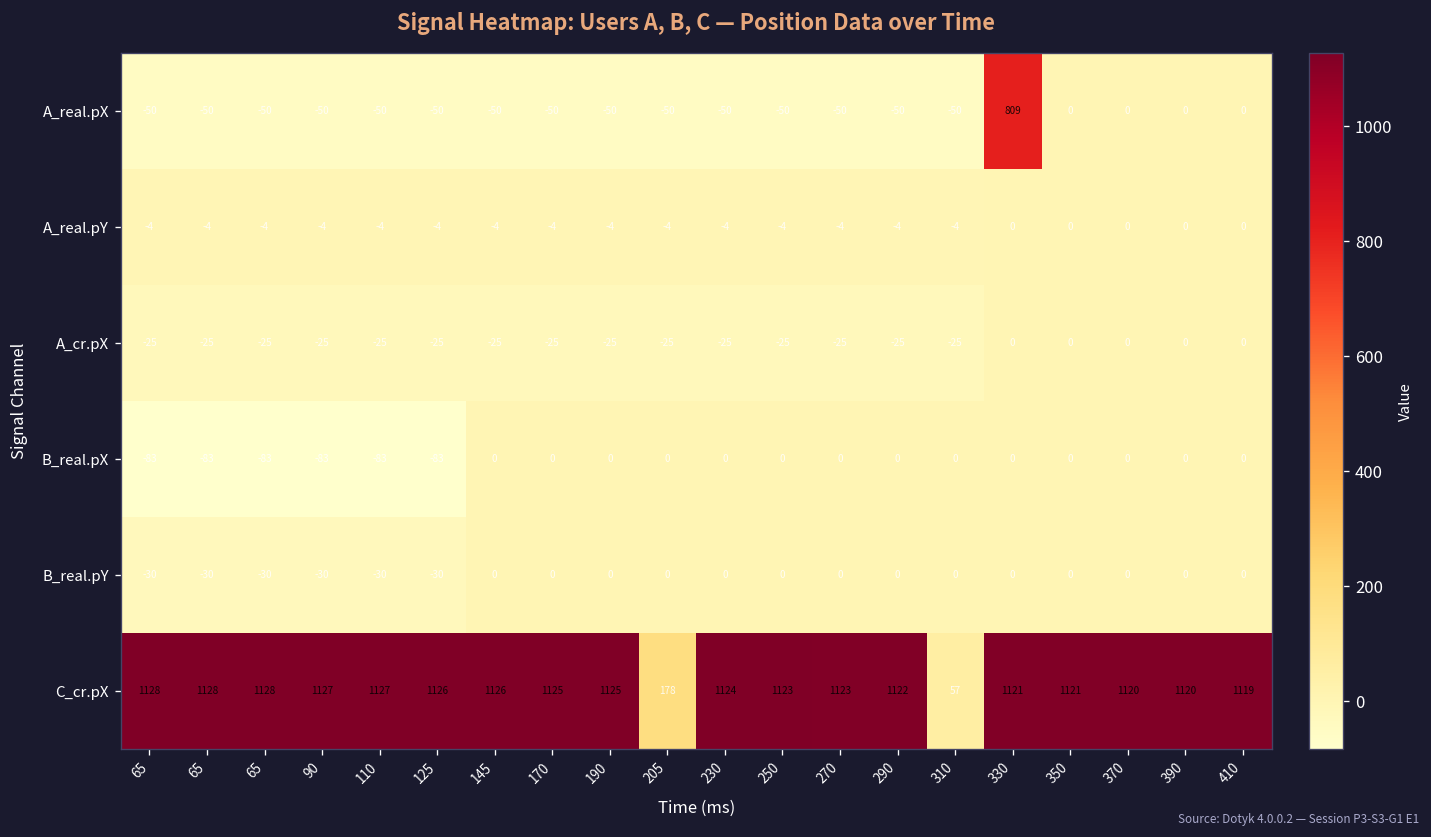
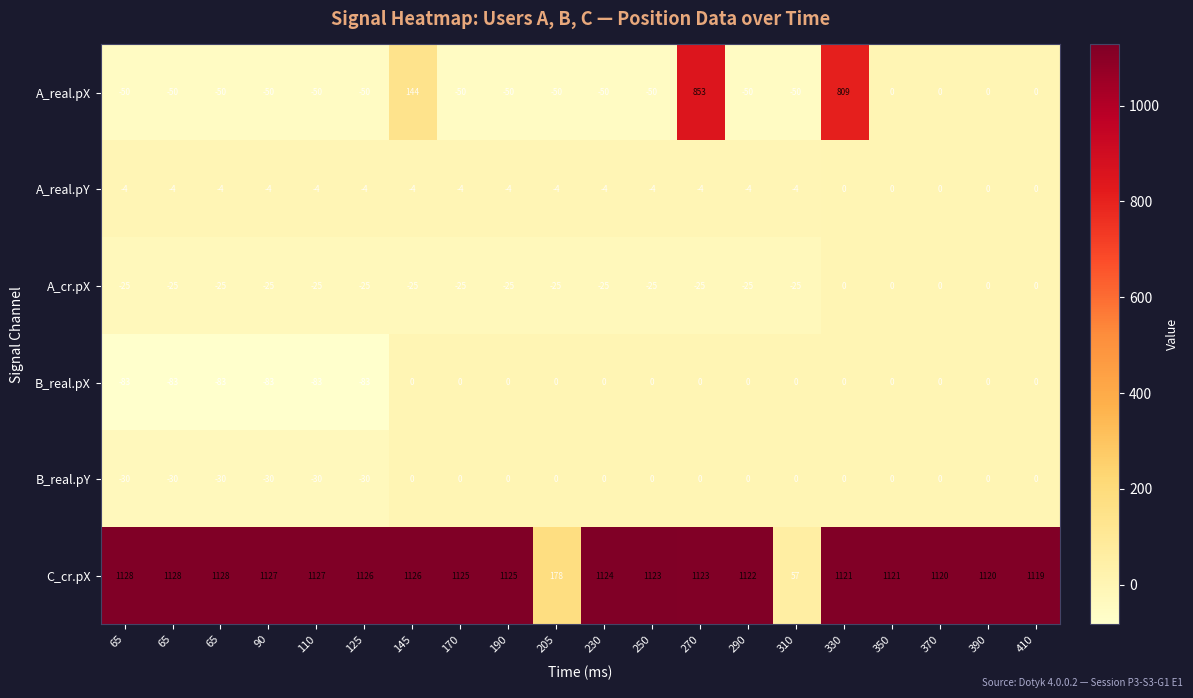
  {
    "A_real.pX": {
      "90": -50,
      "110": -50,
      "125": -50,
-     "145": -50,
+     "145": 144,
      "170": -50,
      "190": -50,
      "205": -50,
      "230": -50,
      "250": -50,
-     "270": -50,
+     "270": 853,
      "290": -50,
      "310": -50,
      "330": 809,
      "350": 0,
      "370": 0,
      "390": 0,
      "410": 0
    },
    "A_real.pY": {
      "90": -4,
      "110": -4,
      "125": -4,
      "145": -4,
      "170": -4,
      "190": -4,
      "205": -4,
      "230": -4,
      "250": -4,
      "270": -4,
      "290": -4,
      "310": -4,
      "330": 0,
      "350": 0,
      "370": 0,
      "390": 0,
      "410": 0
    },
    "A_cr.pX": {
      "90": -25,
      "110": -25,
      "125": -25,
      "145": -25,
      "170": -25,
      "190": -25,
      "205": -25,
      "230": -25,
      "250": -25,
      "270": -25,
      "290": -25,
      "310": -25,
      "330": 0,
      "350": 0,
      "370": 0,
      "390": 0,
      "410": 0
    },
    "B_real.pX": {
      "90": -83,
      "110": -83,
      "125": -83,
      "145": 0,
      "170": 0,
      "190": 0,
      "205": 0,
      "230": 0,
      "250": 0,
      "270": 0,
      "290": 0,
      "310": 0,
      "330": 0,
      "350": 0,
      "370": 0,
      "390": 0,
      "410": 0
    },
    "B_real.pY": {
      "90": -30,
      "110": -30,
      "125": -30,
      "145": 0,
      "170": 0,
      "190": 0,
      "205": 0,
      "230": 0,
      "250": 0,
      "270": 0,
      "290": 0,
      "310": 0,
      "330": 0,
      "350": 0,
      "370": 0,
      "390": 0,
      "410": 0
    },
    "C_cr.pX": {
      "90": 1127,
      "110": 1127,
      "125": 1126,
      "145": 1126,
      "170": 1125,
      "190": 1125,
      "205": 178,
      "230": 1124,
      "250": 1123,
      "270": 1123,
      "290": 1122,
      "310": 57,
      "330": 1121,
      "350": 1121,
      "370": 1120,
      "390": 1120,
      "410": 1119
    }
  }
